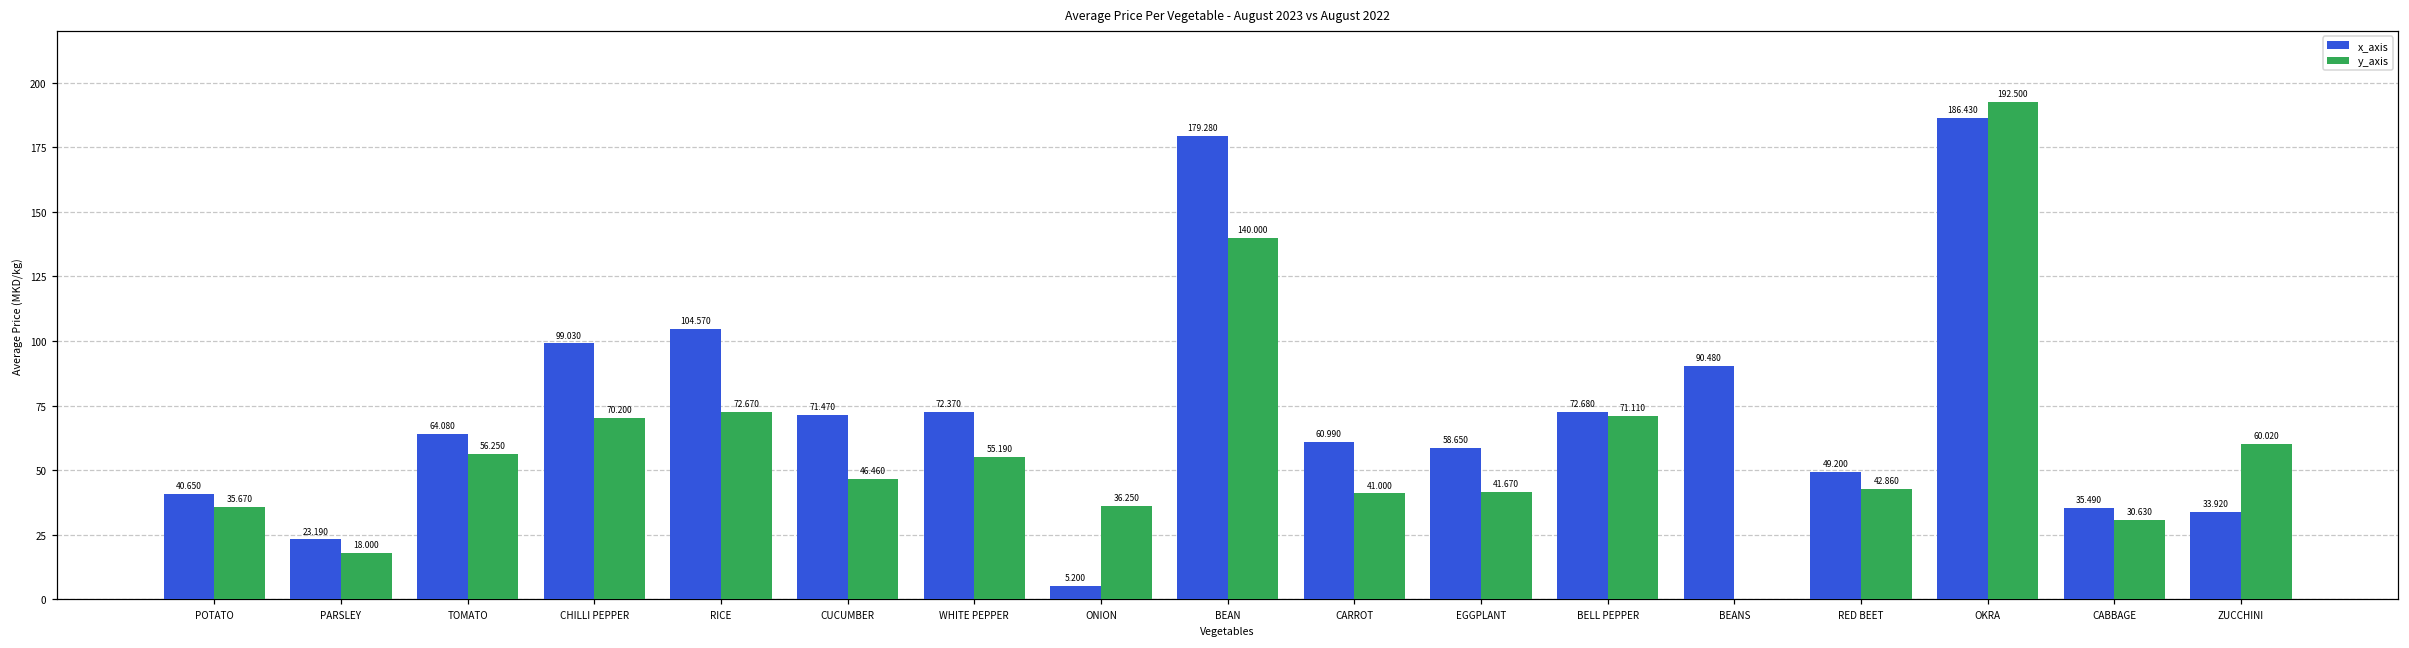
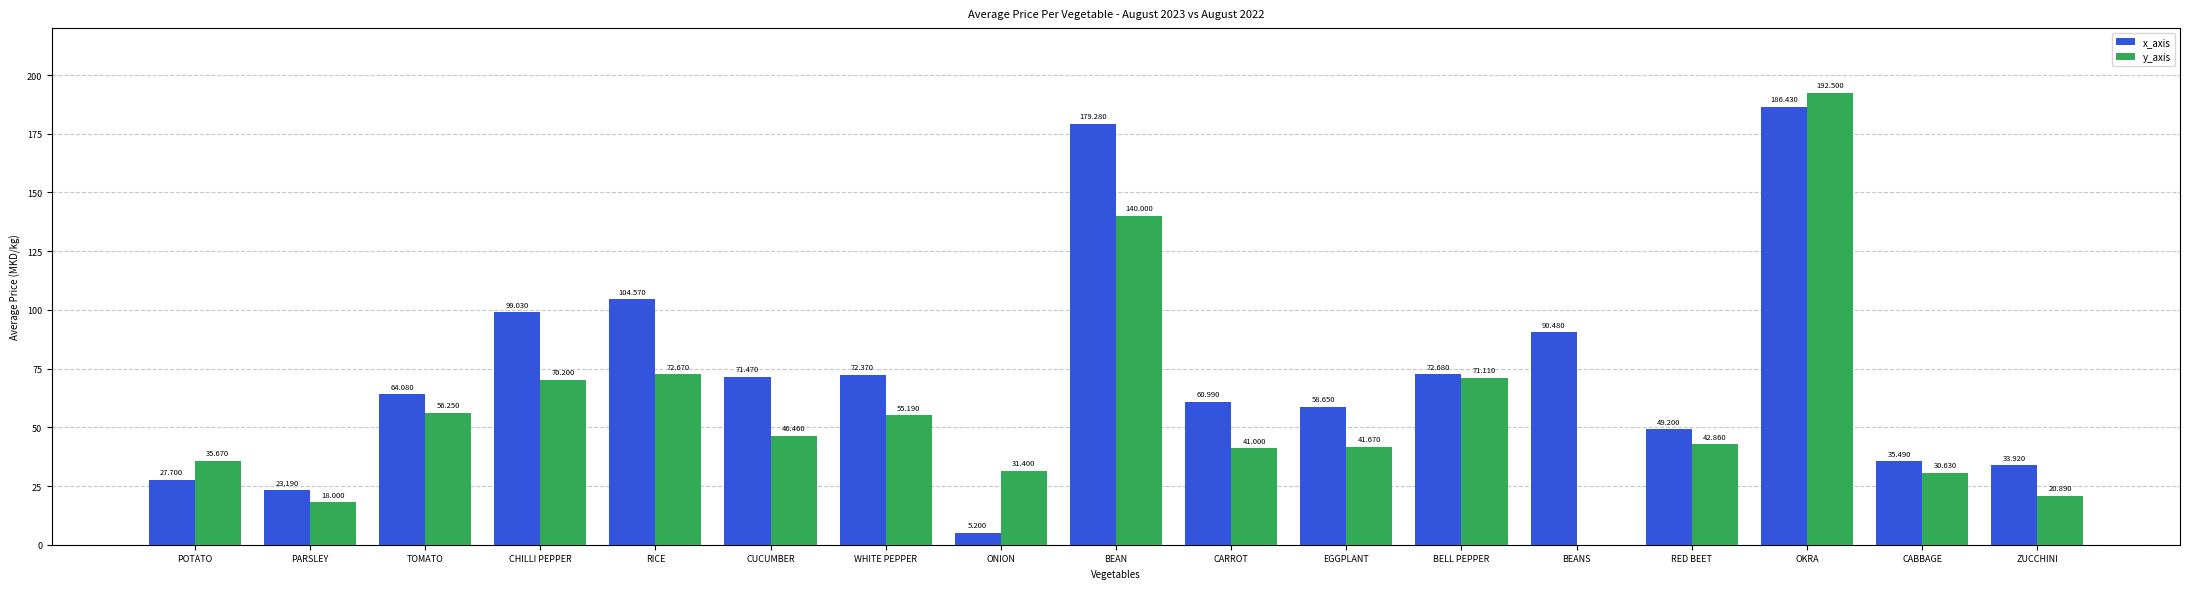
  {
    "x_axis": {
-     "POTATO": 40.650,
+     "POTATO": 27.700,
      "PARSLEY": 23.190,
      "TOMATO": 64.080,
      "CHILLI PEPPER": 99.030,
      "RICE": 104.570,
      "CUCUMBER": 71.470,
      "WHITE PEPPER": 72.370,
      "ONION": 5.200,
      "BEAN": 179.280,
      "CARROT": 60.990,
      "EGGPLANT": 58.650,
      "BELL PEPPER": 72.680,
      "BEANS": 90.480,
      "RED BEET": 49.200,
      "OKRA": 186.430,
      "CABBAGE": 35.490,
      "ZUCCHINI": 33.920
    },
    "y_axis": {
      "POTATO": 35.670,
      "PARSLEY": 18.000,
      "TOMATO": 56.250,
      "CHILLI PEPPER": 70.200,
      "RICE": 72.670,
      "CUCUMBER": 46.460,
      "WHITE PEPPER": 55.190,
-     "ONION": 36.250,
+     "ONION": 31.400,
      "BEAN": 140.000,
      "CARROT": 41.000,
      "EGGPLANT": 41.670,
      "BELL PEPPER": 71.110,
      "RED BEET": 42.860,
      "OKRA": 192.500,
      "CABBAGE": 30.630,
-     "ZUCCHINI": 60.020
+     "ZUCCHINI": 20.890
    }
  }
